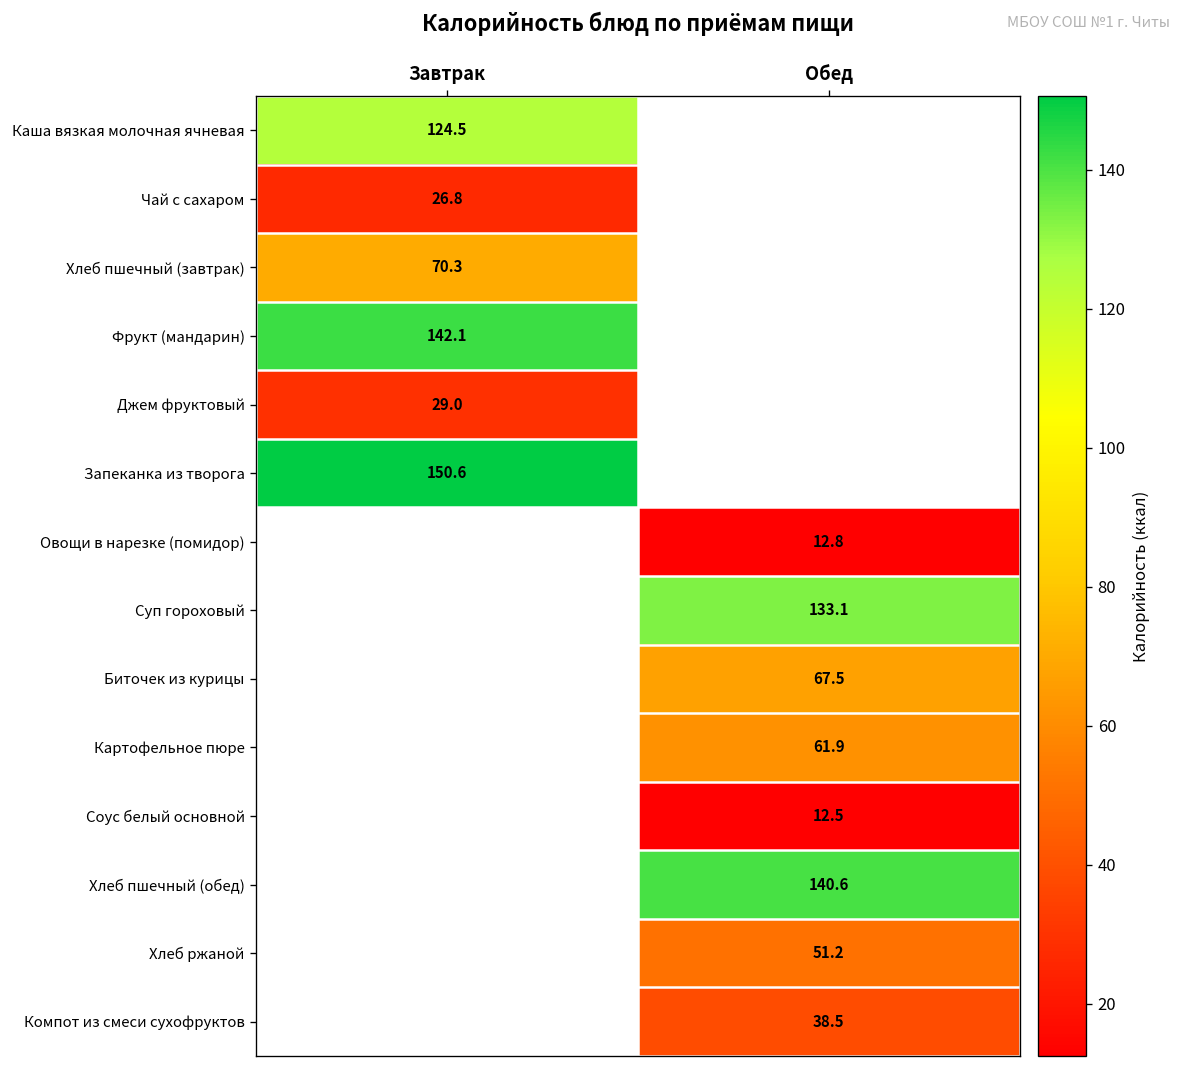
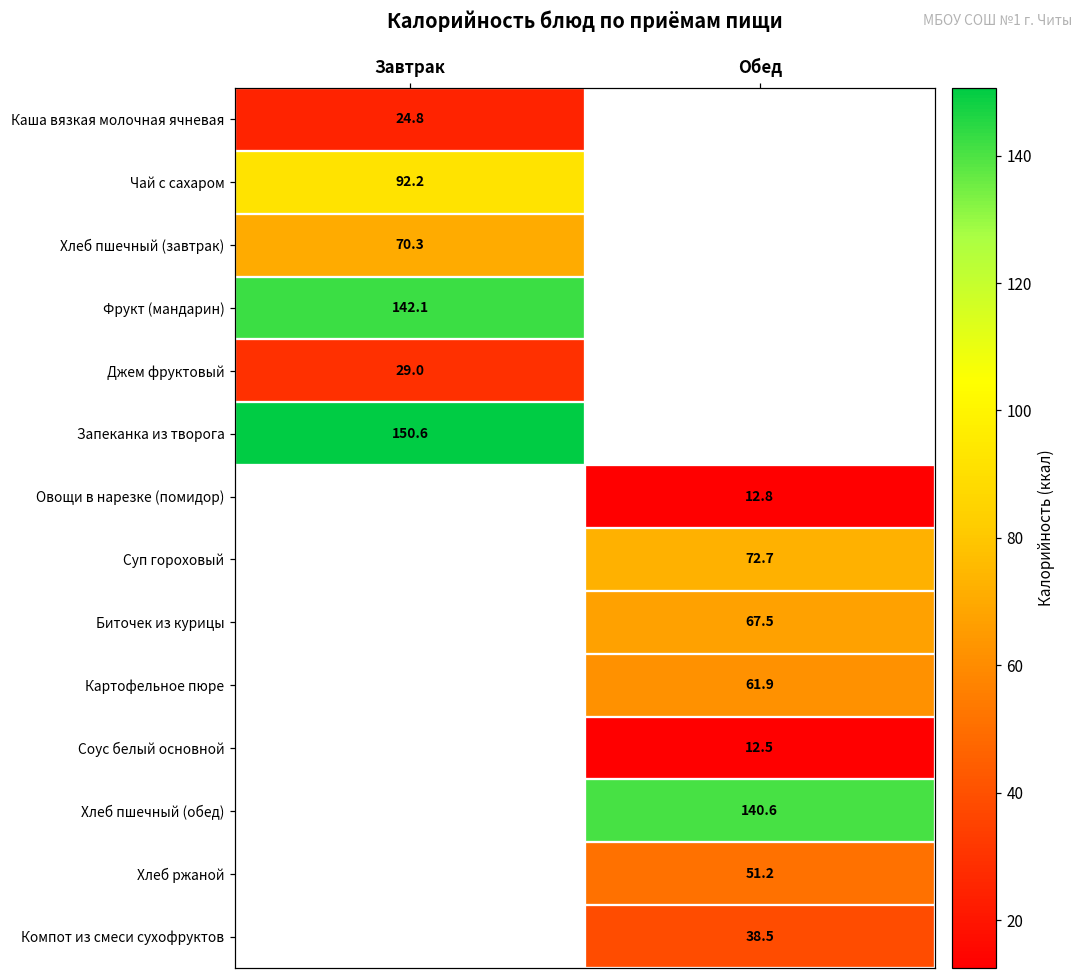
  {
    "Каша вязкая молочная ячневая": {
-     "Завтрак": 124.5
+     "Завтрак": 24.8
    },
    "Чай с сахаром": {
-     "Завтрак": 26.8
+     "Завтрак": 92.2
    },
    "Хлеб пшечный (завтрак)": {
      "Завтрак": 70.3
    },
    "Фрукт (мандарин)": {
      "Завтрак": 142.1
    },
    "Джем фруктовый": {
      "Завтрак": 29.0
    },
    "Запеканка из творога": {
      "Завтрак": 150.6
    },
    "Овощи в нарезке (помидор)": {
      "Обед": 12.8
    },
    "Суп гороховый": {
-     "Обед": 133.1
+     "Обед": 72.7
    },
    "Биточек из курицы": {
      "Обед": 67.5
    },
    "Картофельное пюре": {
      "Обед": 61.9
    },
    "Соус белый основной": {
      "Обед": 12.5
    },
    "Хлеб пшечный (обед)": {
      "Обед": 140.6
    },
    "Хлеб ржаной": {
      "Обед": 51.2
    },
    "Компот из смеси сухофруктов": {
      "Обед": 38.5
    }
  }
